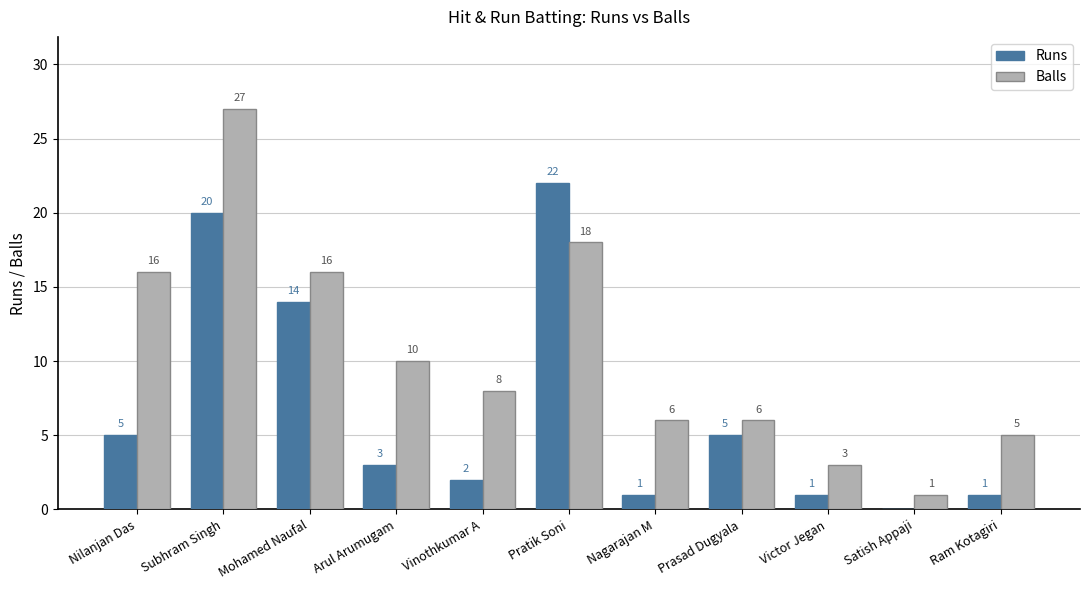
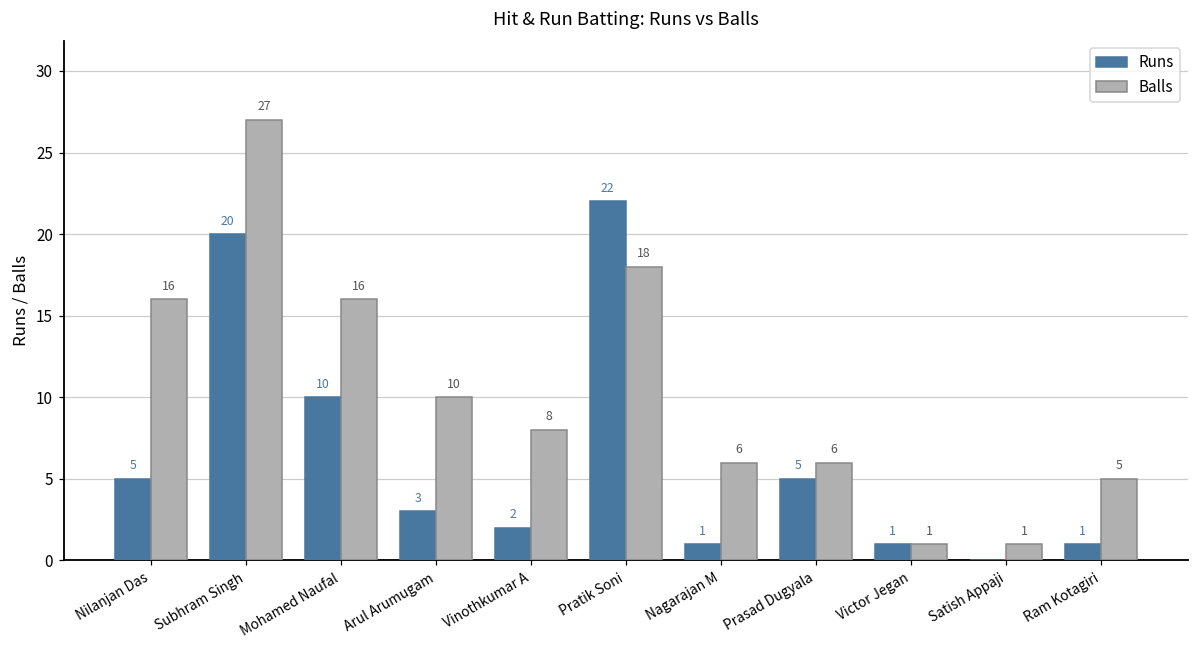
  {
    "Runs": {
      "Nilanjan Das": 5,
      "Subhram Singh": 20,
-     "Mohamed Naufal": 14,
+     "Mohamed Naufal": 10,
      "Arul Arumugam": 3,
      "Vinothkumar A": 2,
      "Pratik Soni": 22,
      "Nagarajan M": 1,
      "Prasad Dugyala": 5,
      "Victor Jegan": 1,
      "Ram Kotagiri": 1
    },
    "Balls": {
      "Nilanjan Das": 16,
      "Subhram Singh": 27,
      "Mohamed Naufal": 16,
      "Arul Arumugam": 10,
      "Vinothkumar A": 8,
      "Pratik Soni": 18,
      "Nagarajan M": 6,
      "Prasad Dugyala": 6,
-     "Victor Jegan": 3,
+     "Victor Jegan": 1,
      "Satish Appaji": 1,
      "Ram Kotagiri": 5
    }
  }
